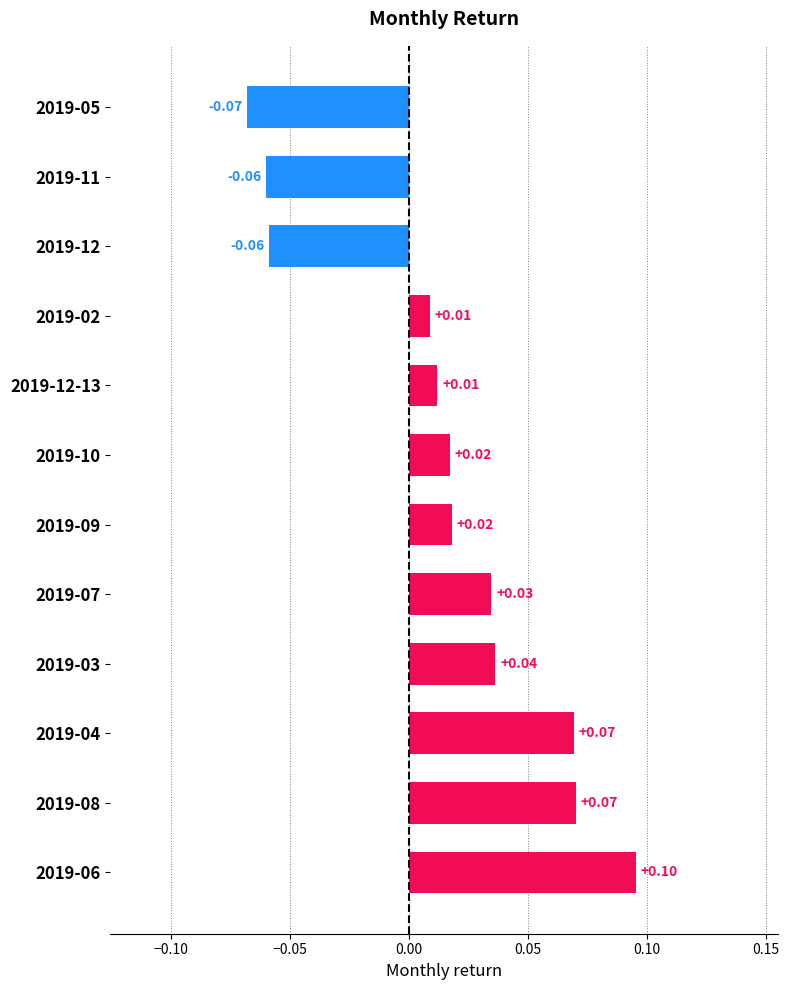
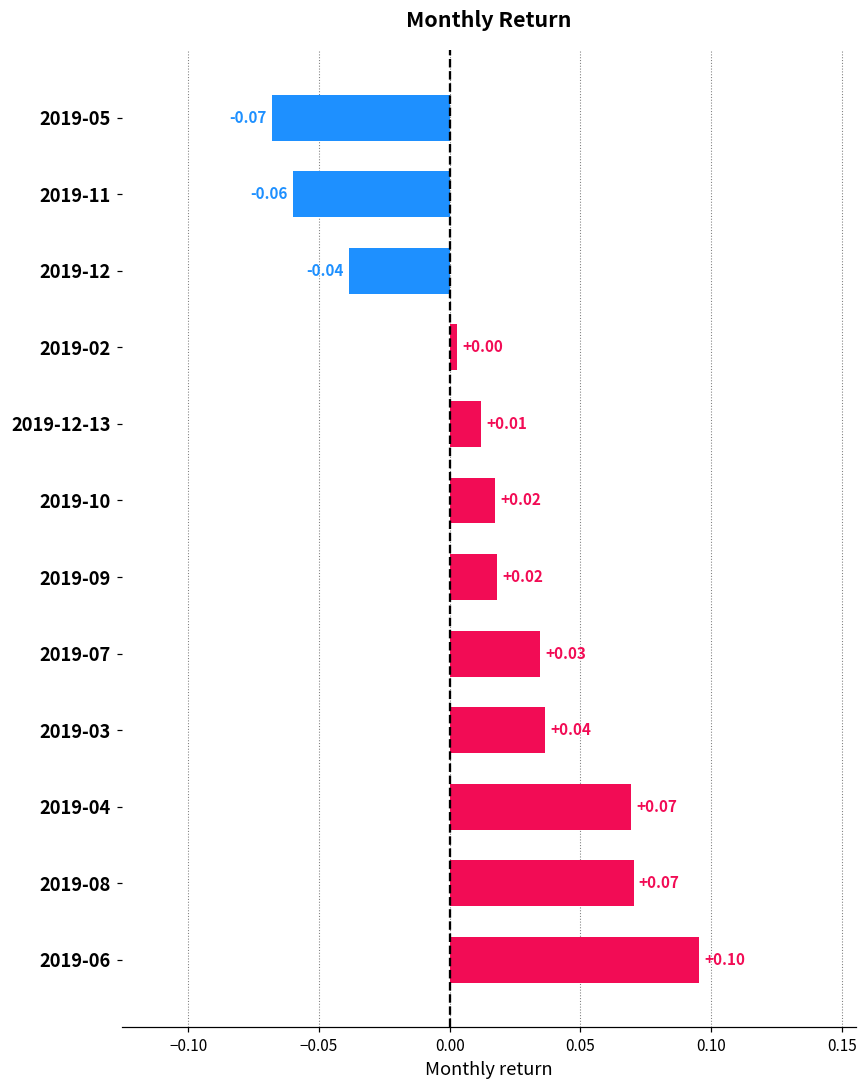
  {
    "2019-05": "-0.07",
    "2019-11": "-0.06",
-   "2019-12": "-0.06",
-   "2019-02": "+0.01",
+   "2019-12": "-0.04",
+   "2019-02": "+0.00",
    "2019-12-13": "+0.01",
    "2019-10": "+0.02",
    "2019-09": "+0.02",
    "2019-07": "+0.03",
    "2019-03": "+0.04",
    "2019-04": "+0.07",
    "2019-08": "+0.07",
    "2019-06": "+0.10"
  }
